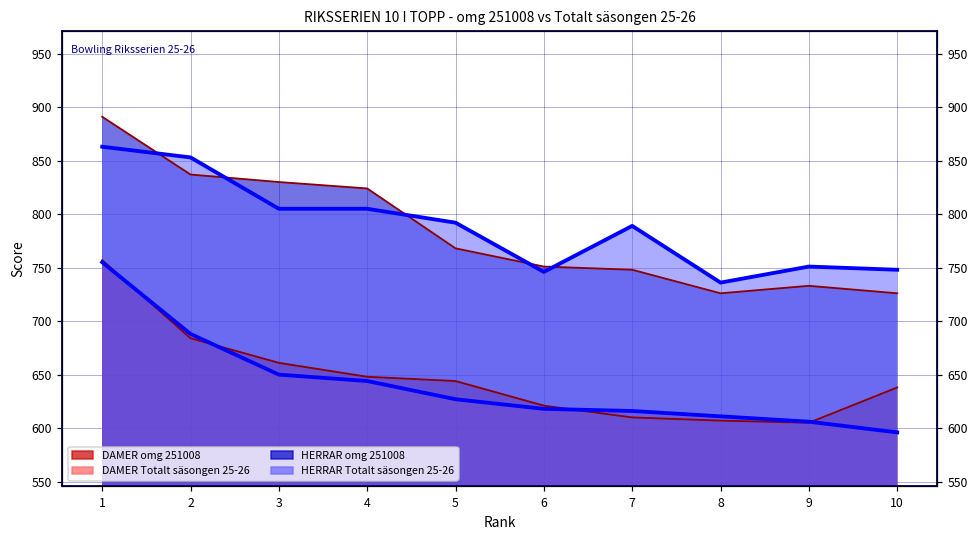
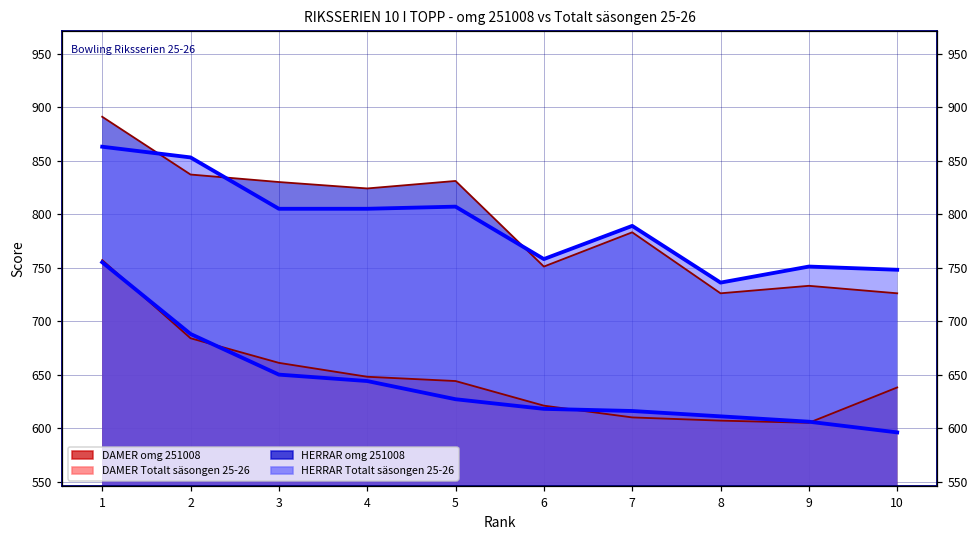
  {
    "DAMER omg 251008": {
      "2": 680,
      "3": 660,
      "4": 650,
      "5": 640,
      "6": 620,
      "7": 610,
      "8": 610,
      "10": 640
    },
    "DAMER Totalt säsongen 25-26": {
      "2": 690,
      "3": 650,
      "4": 640,
      "5": 630,
      "6": 620,
      "7": 620,
      "8": 610,
      "10": 600
    },
    "HERRAR omg 251008": {
      "1": 890,
      "2": 840,
      "3": 830,
      "4": 820,
-     "5": 770,
+     "5": 830,
      "6": 750,
-     "7": 750,
+     "7": 780,
      "8": 730,
      "9": 730,
      "10": 730
    },
    "HERRAR Totalt säsongen 25-26": {
      "1": 860,
      "2": 850,
      "3": 810,
      "4": 810,
-     "5": 790,
-     "6": 750,
+     "5": 810,
+     "6": 760,
      "7": 790,
      "8": 740,
      "9": 750,
      "10": 750
    }
  }
